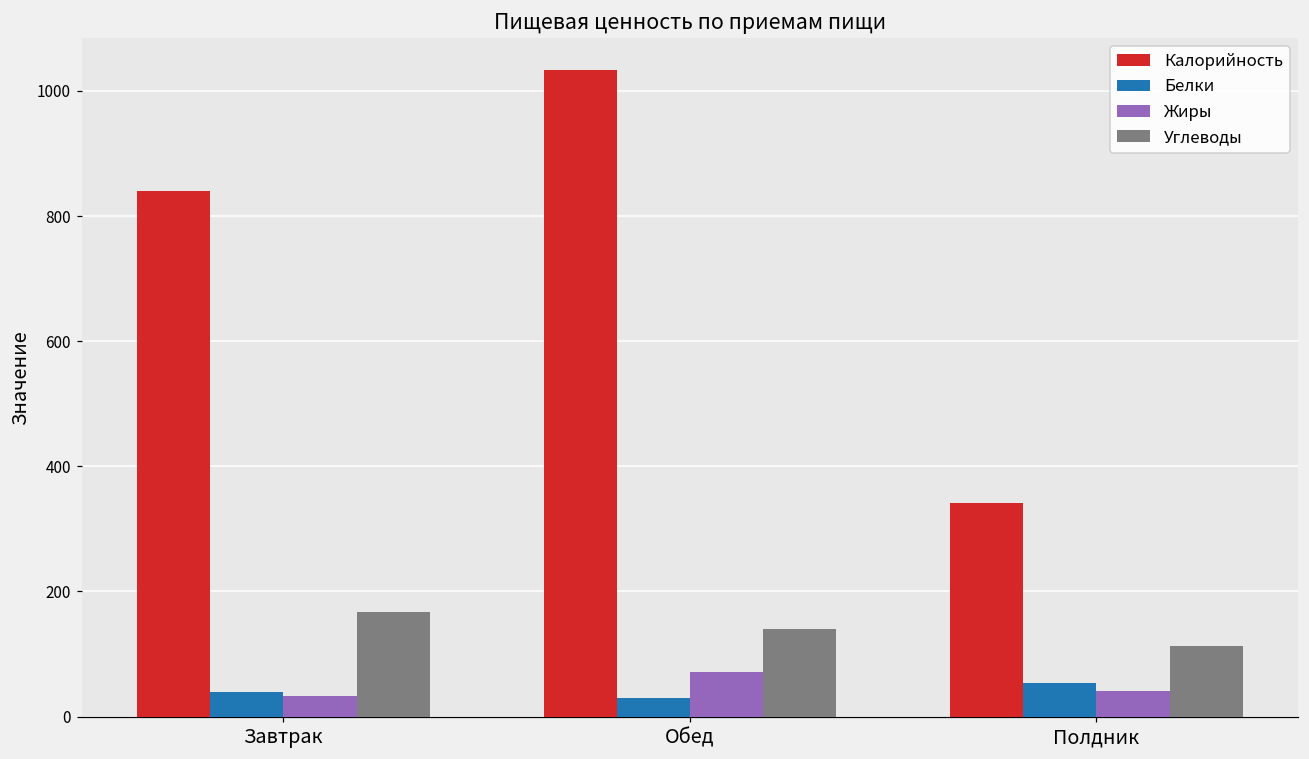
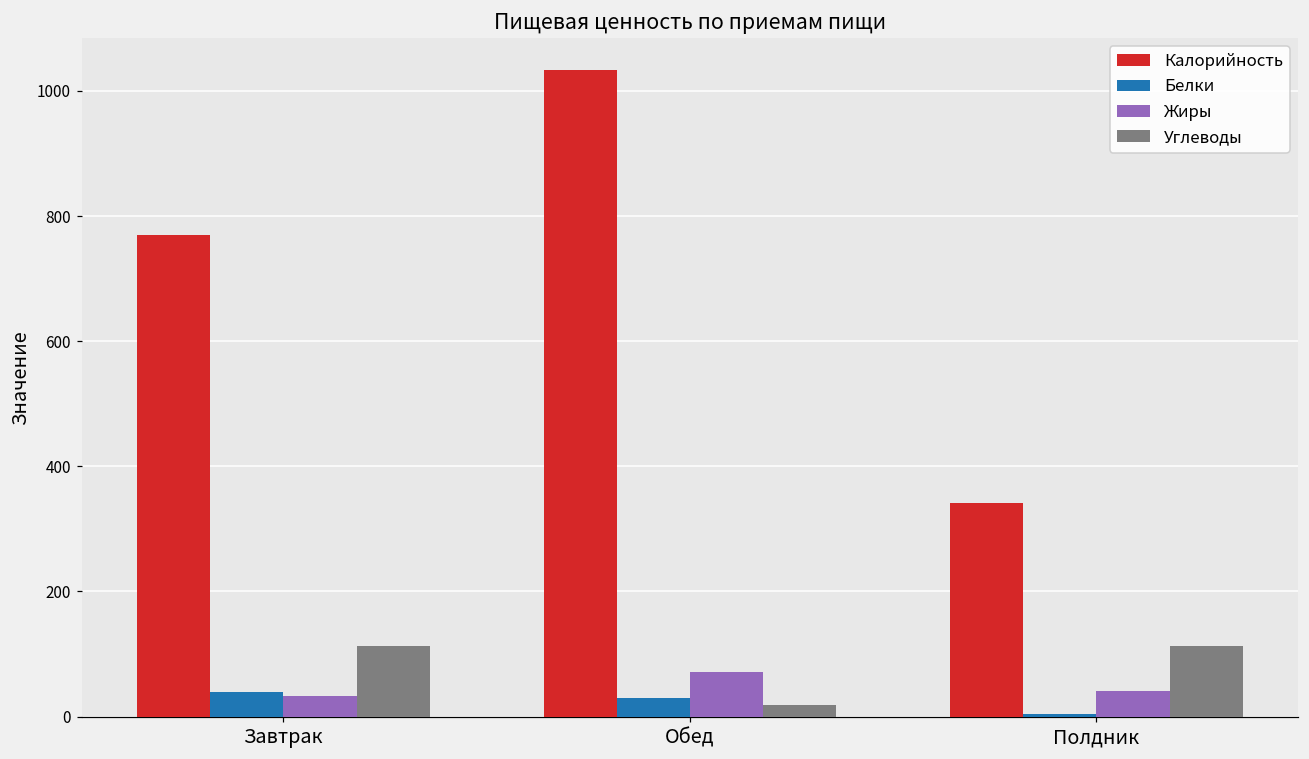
  {
    "Калорийность": {
-     "Завтрак": 840,
+     "Завтрак": 770,
      "Обед": 1030,
      "Полдник": 340
    },
    "Белки": {
      "Завтрак": 40,
      "Обед": 30,
-     "Полдник": 50
+     "Полдник": 0
    },
    "Жиры": {
      "Завтрак": 30,
      "Обед": 70,
      "Полдник": 40
    },
    "Углеводы": {
-     "Завтрак": 170,
-     "Обед": 140,
+     "Завтрак": 110,
+     "Обед": 20,
      "Полдник": 110
    }
  }
